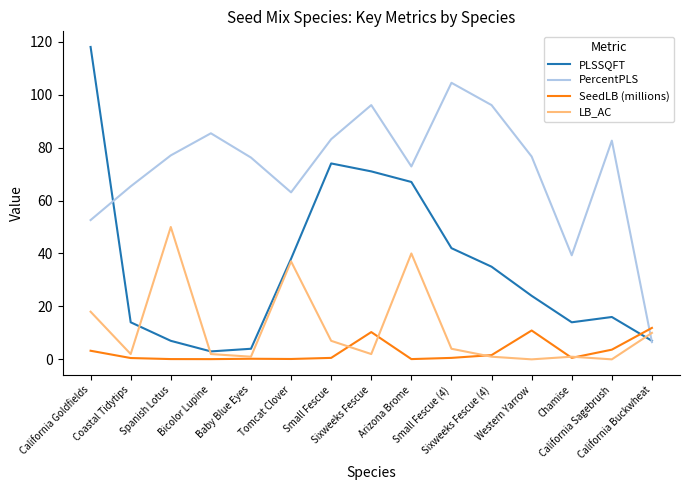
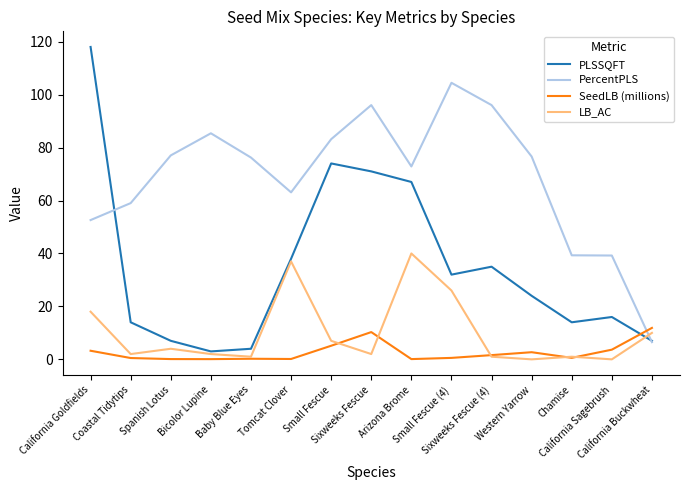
  {
    "PLSSQFT": {
      "California Goldfields": 118,
      "Coastal Tidytips": 14,
      "Spanish Lotus": 7,
      "Bicolor Lupine": 3,
      "Baby Blue Eyes": 4,
      "Tomcat Clover": 38,
      "Small Fescue": 74,
      "Sixweeks Fescue": 71,
      "Arizona Brome": 67,
-     "Small Fescue (4)": 42,
+     "Small Fescue (4)": 32,
      "Sixweeks Fescue (4)": 35,
      "Western Yarrow": 24,
      "Chamise": 14,
      "California Sagebrush": 16
    },
    "PercentPLS": {
      "California Goldfields": 53,
-     "Coastal Tidytips": 65,
+     "Coastal Tidytips": 59,
      "Spanish Lotus": 77,
      "Bicolor Lupine": 85,
      "Baby Blue Eyes": 76,
      "Tomcat Clover": 63,
      "Small Fescue": 83,
      "Sixweeks Fescue": 96,
      "Arizona Brome": 73,
      "Small Fescue (4)": 104,
      "Sixweeks Fescue (4)": 96,
      "Western Yarrow": 77,
      "Chamise": 39,
-     "California Sagebrush": 83
+     "California Sagebrush": 39
    },
    "SeedLB (millions)": {
      "California Goldfields": 3,
      "Coastal Tidytips": 1,
      "Spanish Lotus": 0,
      "Bicolor Lupine": 0,
      "Tomcat Clover": 0,
-     "Small Fescue": 1,
+     "Small Fescue": 5,
      "Sixweeks Fescue": 10,
      "Arizona Brome": 0,
      "Small Fescue (4)": 1,
-     "Western Yarrow": 11,
+     "Western Yarrow": 3,
      "California Sagebrush": 4,
      "California Buckwheat": 12
    },
    "LB_AC": {
      "California Goldfields": 18,
      "Coastal Tidytips": 2,
-     "Spanish Lotus": 50,
+     "Spanish Lotus": 4,
      "Bicolor Lupine": 2,
      "Tomcat Clover": 37,
      "Small Fescue": 7,
      "Sixweeks Fescue": 2,
      "Arizona Brome": 40,
-     "Small Fescue (4)": 4,
+     "Small Fescue (4)": 26,
      "Western Yarrow": 0,
      "California Sagebrush": 0,
      "California Buckwheat": 10
    }
  }
